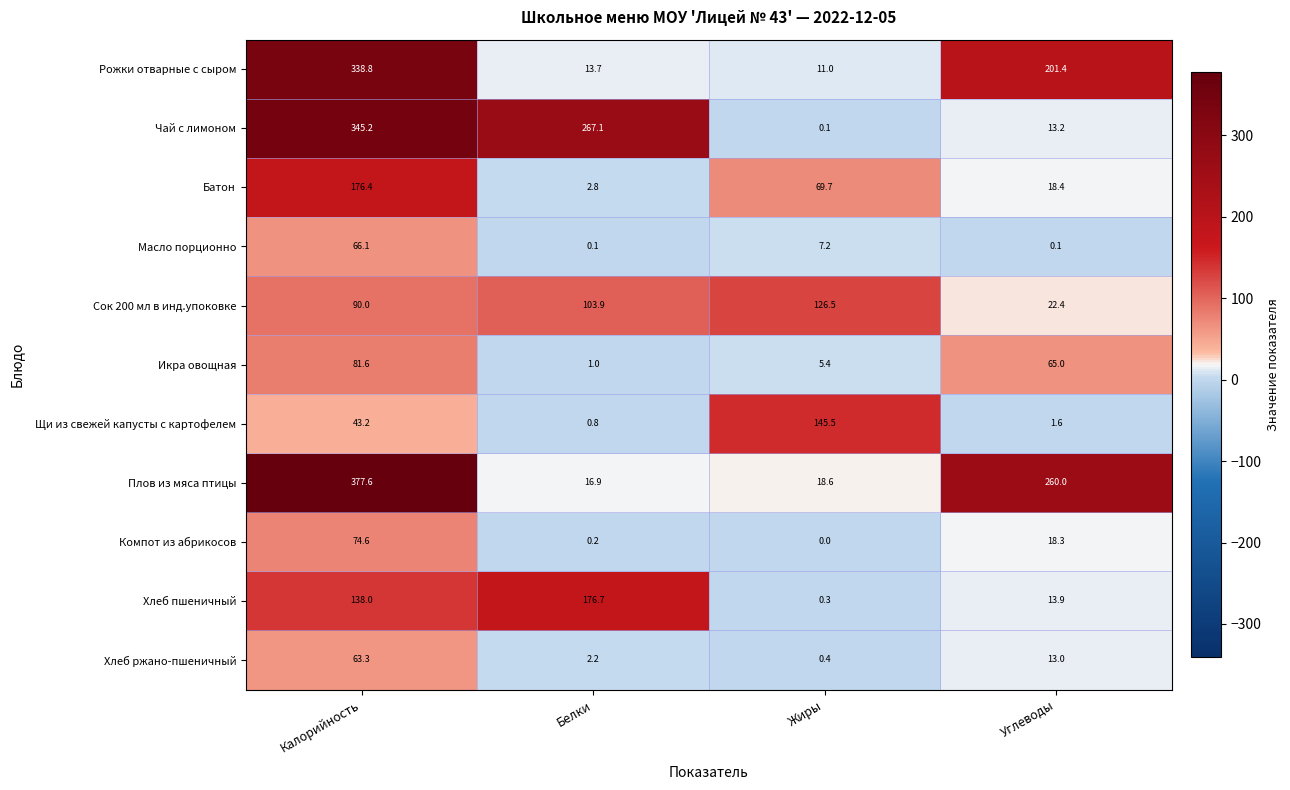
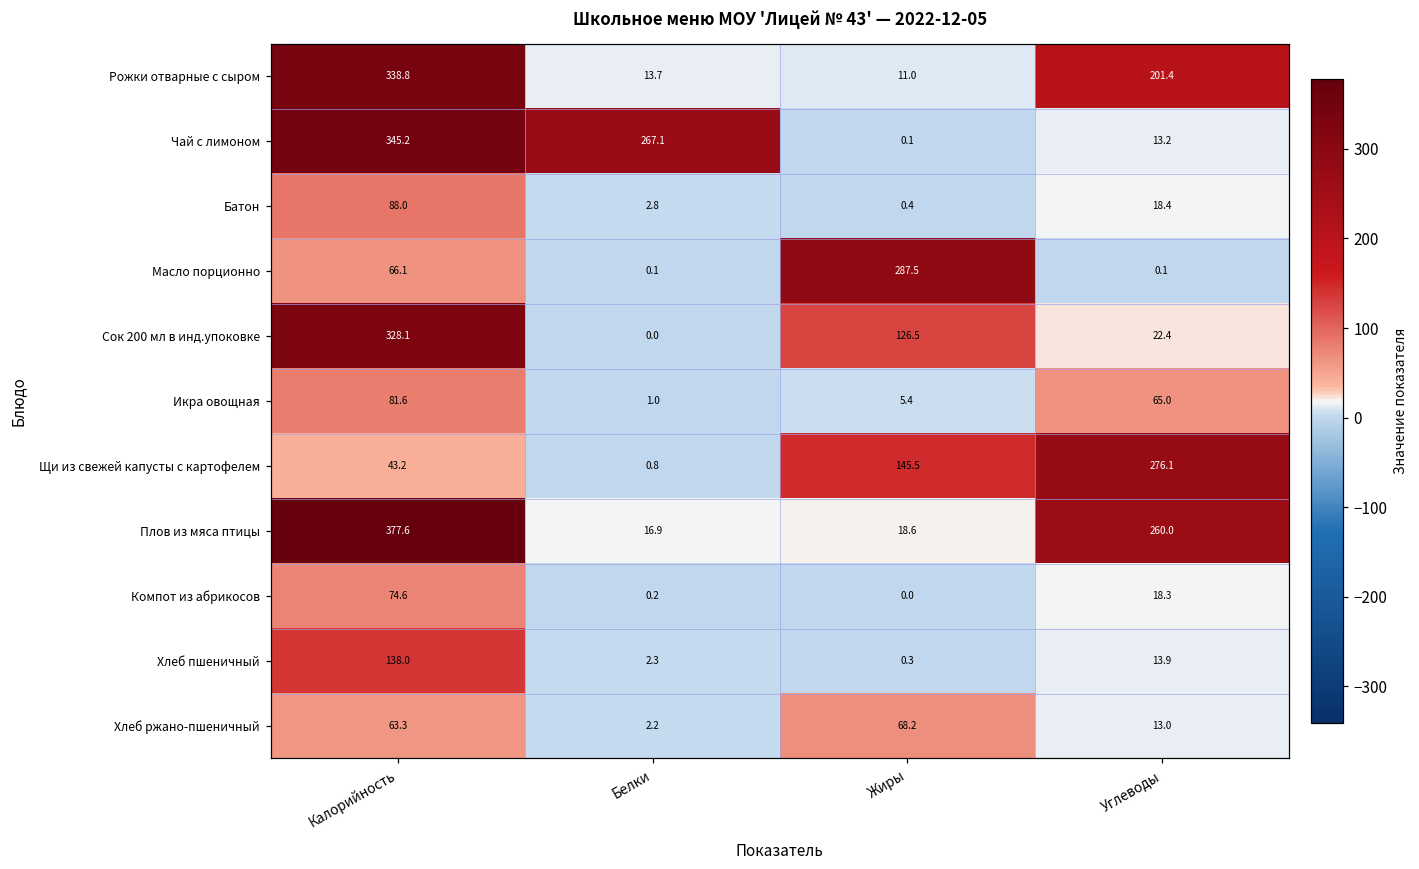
  {
    "Рожки отварные с сыром": {
      "Калорийность": 338.8,
      "Белки": 13.7,
      "Жиры": 11.0,
      "Углеводы": 201.4
    },
    "Чай с лимоном": {
      "Калорийность": 345.2,
      "Белки": 267.1,
      "Жиры": 0.1,
      "Углеводы": 13.2
    },
    "Батон": {
-     "Калорийность": 176.4,
+     "Калорийность": 88.0,
      "Белки": 2.8,
-     "Жиры": 69.7,
+     "Жиры": 0.4,
      "Углеводы": 18.4
    },
    "Масло порционно": {
      "Калорийность": 66.1,
      "Белки": 0.1,
-     "Жиры": 7.2,
+     "Жиры": 287.5,
      "Углеводы": 0.1
    },
    "Сок 200 мл в инд.упоковке": {
-     "Калорийность": 90.0,
-     "Белки": 103.9,
+     "Калорийность": 328.1,
+     "Белки": 0.0,
      "Жиры": 126.5,
      "Углеводы": 22.4
    },
    "Икра овощная": {
      "Калорийность": 81.6,
      "Белки": 1.0,
      "Жиры": 5.4,
      "Углеводы": 65.0
    },
    "Щи из свежей капусты с картофелем": {
      "Калорийность": 43.2,
      "Белки": 0.8,
      "Жиры": 145.5,
-     "Углеводы": 1.6
+     "Углеводы": 276.1
    },
    "Плов из мяса птицы": {
      "Калорийность": 377.6,
      "Белки": 16.9,
      "Жиры": 18.6,
      "Углеводы": 260.0
    },
    "Компот из абрикосов": {
      "Калорийность": 74.6,
      "Белки": 0.2,
      "Жиры": 0.0,
      "Углеводы": 18.3
    },
    "Хлеб пшеничный": {
      "Калорийность": 138.0,
-     "Белки": 176.7,
+     "Белки": 2.3,
      "Жиры": 0.3,
      "Углеводы": 13.9
    },
    "Хлеб ржано-пшеничный": {
      "Калорийность": 63.3,
      "Белки": 2.2,
-     "Жиры": 0.4,
+     "Жиры": 68.2,
      "Углеводы": 13.0
    }
  }
